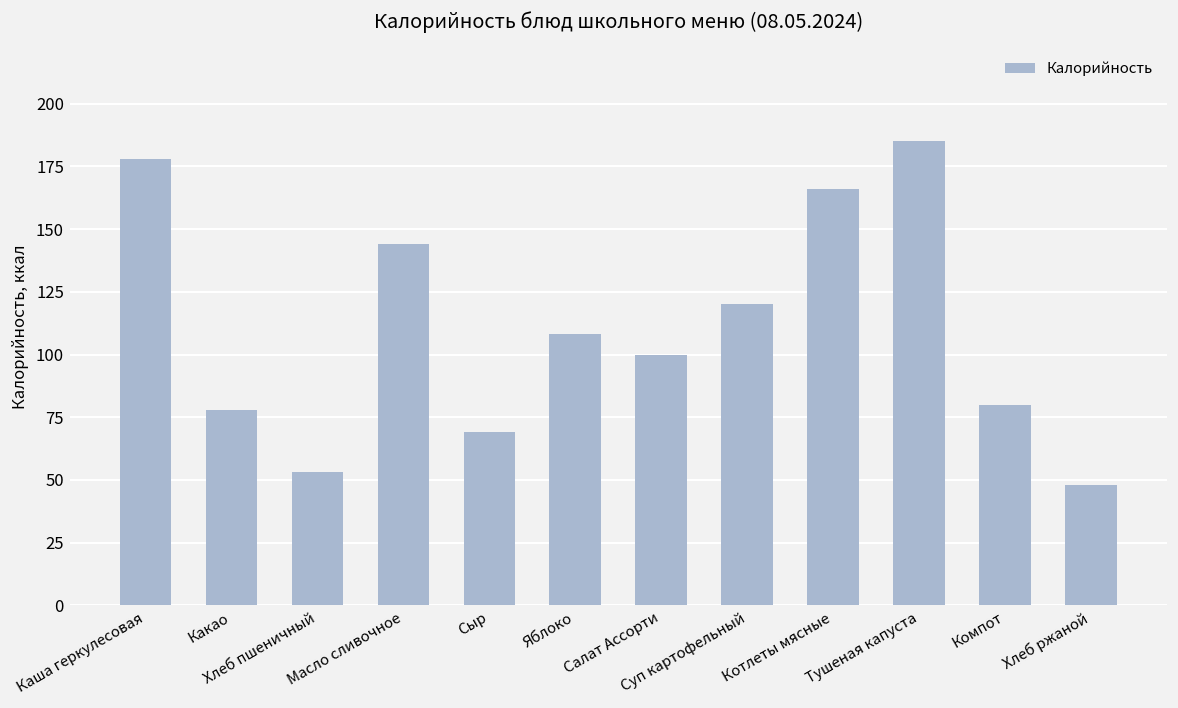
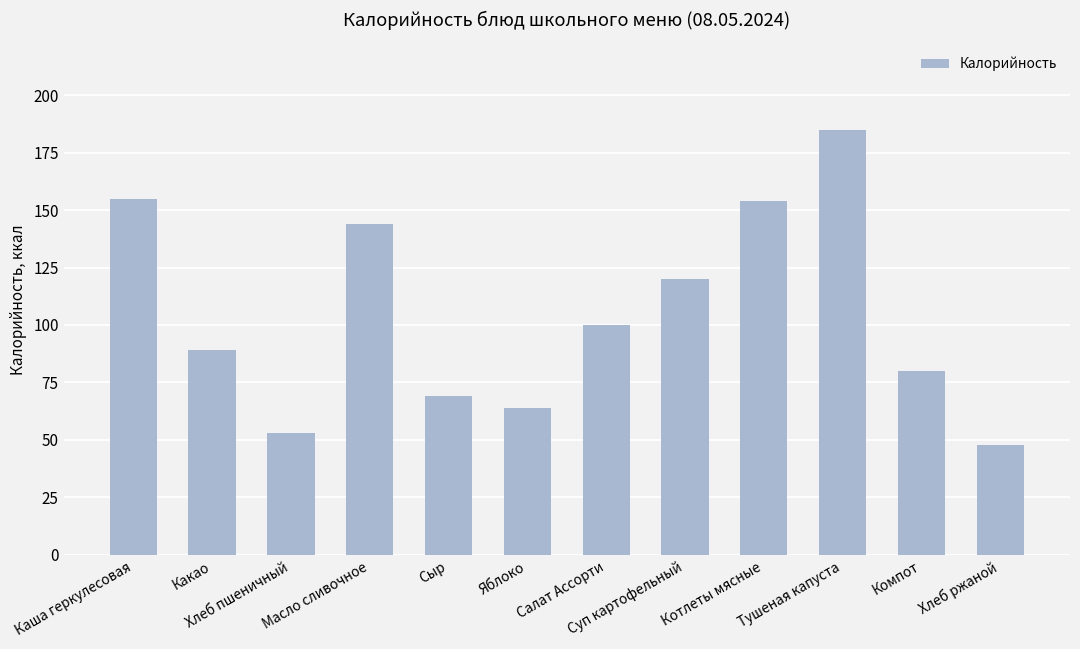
  {
-   "Каша геркулесовая": 178,
-   "Какао": 78,
+   "Каша геркулесовая": 155,
+   "Какао": 89,
    "Хлеб пшеничный": 53,
    "Масло сливочное": 144,
    "Сыр": 69,
-   "Яблоко": 108,
+   "Яблоко": 64,
    "Салат Ассорти": 100,
    "Суп картофельный": 120,
-   "Котлеты мясные": 166,
+   "Котлеты мясные": 154,
    "Тушеная капуста": 185,
    "Компот": 80,
    "Хлеб ржаной": 48
  }
